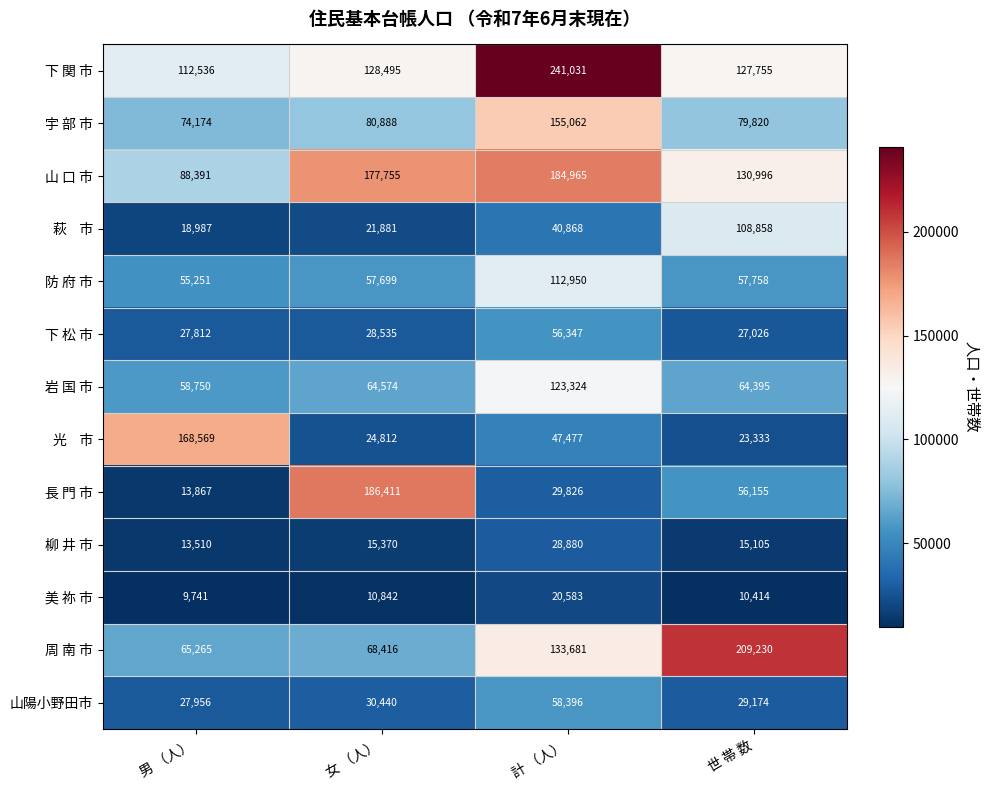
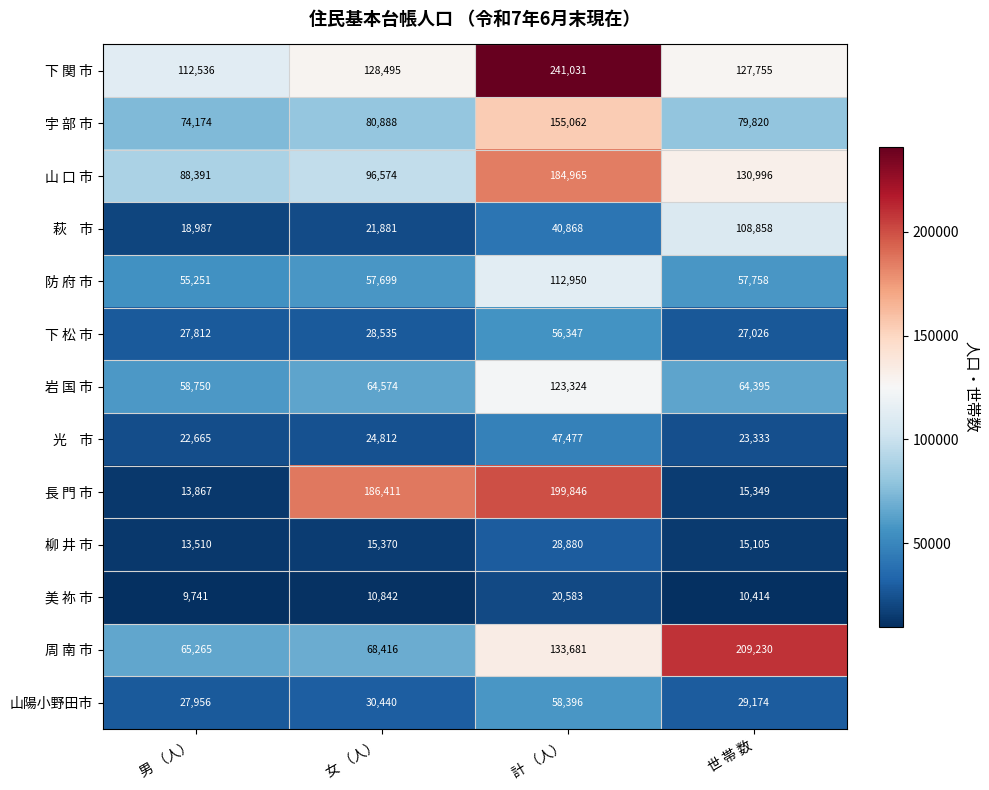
  {
    "下 関 市": {
      "男 （人）": "112,536",
      "女 （人）": "128,495",
      "計 （人）": "241,031",
      "世 帯 数": "127,755"
    },
    "宇 部 市": {
      "男 （人）": "74,174",
      "女 （人）": "80,888",
      "計 （人）": "155,062",
      "世 帯 数": "79,820"
    },
    "山 口 市": {
      "男 （人）": "88,391",
-     "女 （人）": "177,755",
+     "女 （人）": "96,574",
      "計 （人）": "184,965",
      "世 帯 数": "130,996"
    },
    "萩 市": {
      "男 （人）": "18,987",
      "女 （人）": "21,881",
      "計 （人）": "40,868",
      "世 帯 数": "108,858"
    },
    "防 府 市": {
      "男 （人）": "55,251",
      "女 （人）": "57,699",
      "計 （人）": "112,950",
      "世 帯 数": "57,758"
    },
    "下 松 市": {
      "男 （人）": "27,812",
      "女 （人）": "28,535",
      "計 （人）": "56,347",
      "世 帯 数": "27,026"
    },
    "岩 国 市": {
      "男 （人）": "58,750",
      "女 （人）": "64,574",
      "計 （人）": "123,324",
      "世 帯 数": "64,395"
    },
    "光 市": {
-     "男 （人）": "168,569",
+     "男 （人）": "22,665",
      "女 （人）": "24,812",
      "計 （人）": "47,477",
      "世 帯 数": "23,333"
    },
    "長 門 市": {
      "男 （人）": "13,867",
      "女 （人）": "186,411",
-     "計 （人）": "29,826",
-     "世 帯 数": "56,155"
+     "計 （人）": "199,846",
+     "世 帯 数": "15,349"
    },
    "柳 井 市": {
      "男 （人）": "13,510",
      "女 （人）": "15,370",
      "計 （人）": "28,880",
      "世 帯 数": "15,105"
    },
    "美 祢 市": {
      "男 （人）": "9,741",
      "女 （人）": "10,842",
      "計 （人）": "20,583",
      "世 帯 数": "10,414"
    },
    "周 南 市": {
      "男 （人）": "65,265",
      "女 （人）": "68,416",
      "計 （人）": "133,681",
      "世 帯 数": "209,230"
    },
    "山陽小野田市": {
      "男 （人）": "27,956",
      "女 （人）": "30,440",
      "計 （人）": "58,396",
      "世 帯 数": "29,174"
    }
  }
